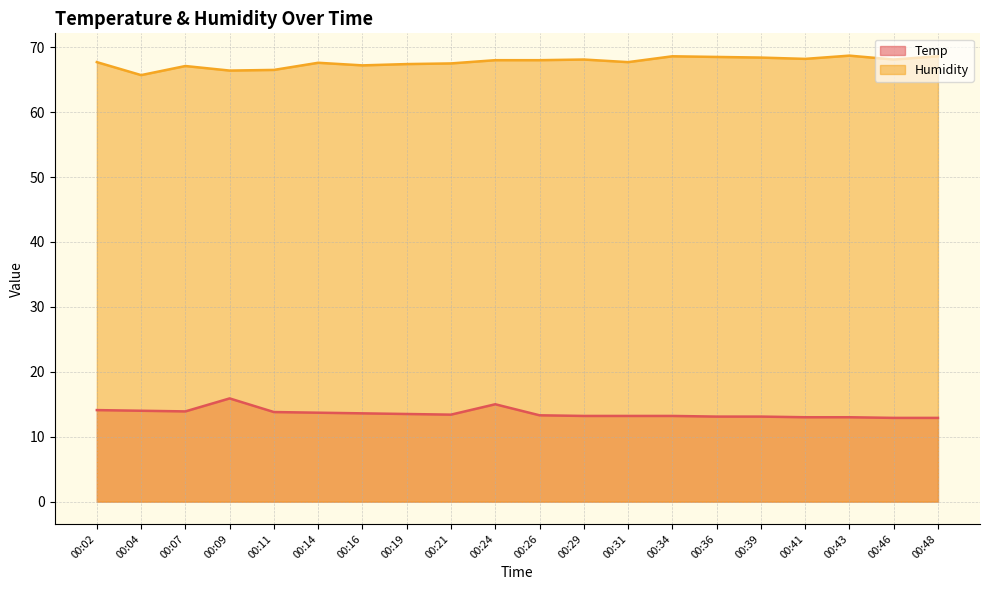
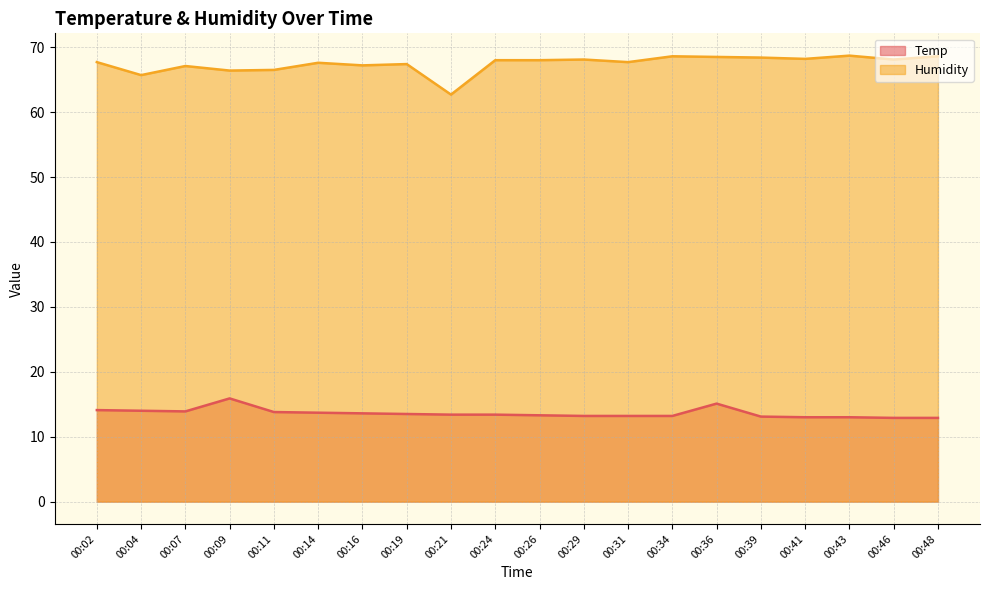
  {
    "Temp": {
      "00:02": 14,
      "00:04": 14,
      "00:07": 14,
      "00:09": 16,
      "00:11": 14,
      "00:14": 14,
      "00:16": 14,
      "00:19": 14,
      "00:21": 13,
-     "00:24": 15,
+     "00:24": 13,
      "00:26": 13,
      "00:29": 13,
      "00:31": 13,
      "00:34": 13,
-     "00:36": 13,
+     "00:36": 15,
      "00:39": 13,
      "00:41": 13,
      "00:43": 13,
      "00:46": 13,
      "00:48": 13
    },
    "Humidity": {
      "00:02": 68,
      "00:04": 66,
      "00:07": 67,
      "00:09": 66,
      "00:11": 67,
      "00:14": 68,
      "00:16": 67,
      "00:19": 67,
-     "00:21": 68,
+     "00:21": 63,
      "00:24": 68,
      "00:26": 68,
      "00:29": 68,
      "00:31": 68,
      "00:34": 69,
      "00:36": 69,
      "00:39": 68,
      "00:41": 68,
      "00:43": 69
    }
  }
